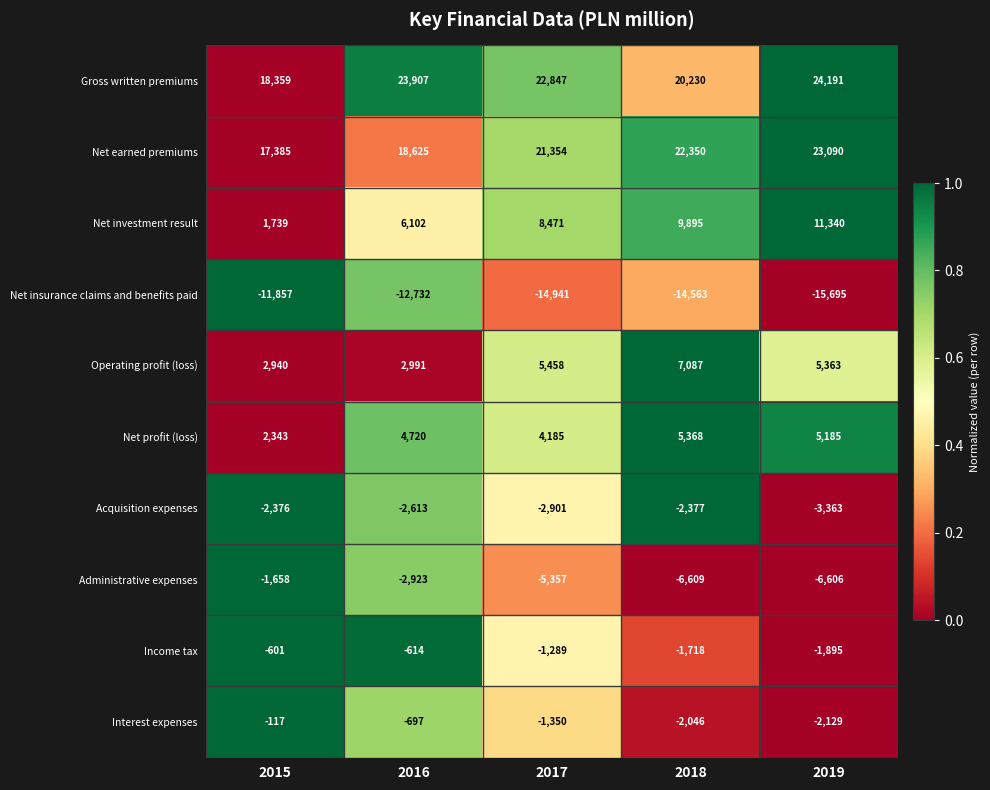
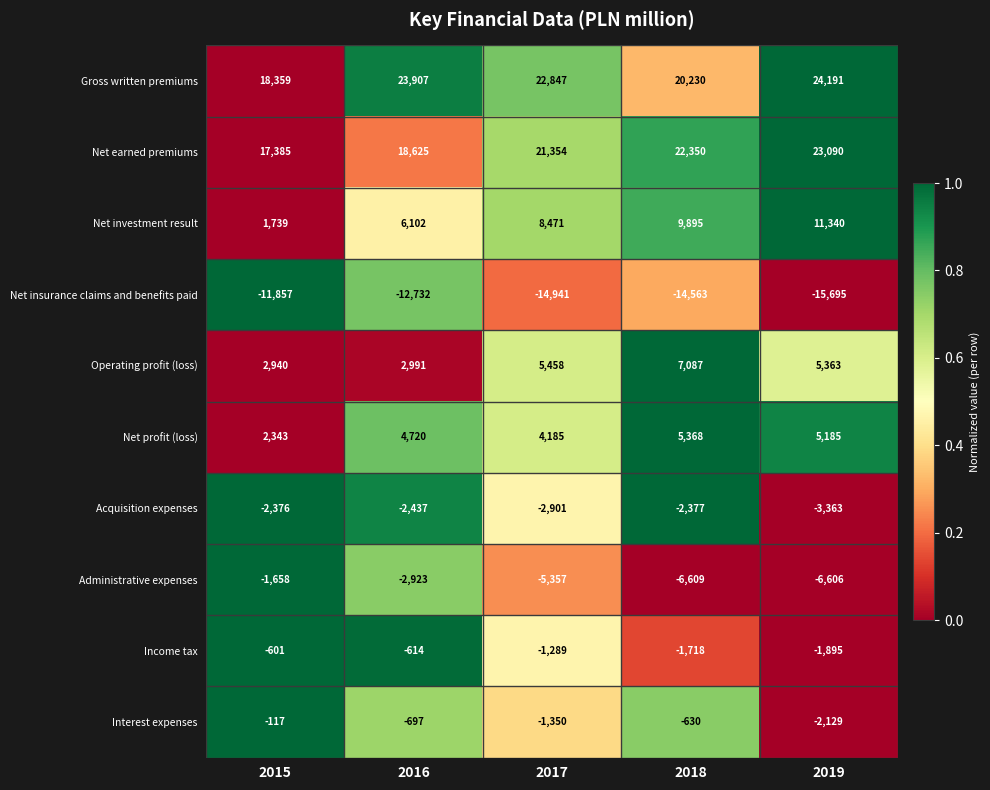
  {
    "Gross written premiums": {
      "2015": "18,359",
      "2016": "23,907",
      "2017": "22,847",
      "2018": "20,230",
      "2019": "24,191"
    },
    "Net earned premiums": {
      "2015": "17,385",
      "2016": "18,625",
      "2017": "21,354",
      "2018": "22,350",
      "2019": "23,090"
    },
    "Net investment result": {
      "2015": "1,739",
      "2016": "6,102",
      "2017": "8,471",
      "2018": "9,895",
      "2019": "11,340"
    },
    "Net insurance claims and benefits paid": {
      "2015": "-11,857",
      "2016": "-12,732",
      "2017": "-14,941",
      "2018": "-14,563",
      "2019": "-15,695"
    },
    "Operating profit (loss)": {
      "2015": "2,940",
      "2016": "2,991",
      "2017": "5,458",
      "2018": "7,087",
      "2019": "5,363"
    },
    "Net profit (loss)": {
      "2015": "2,343",
      "2016": "4,720",
      "2017": "4,185",
      "2018": "5,368",
      "2019": "5,185"
    },
    "Acquisition expenses": {
      "2015": "-2,376",
-     "2016": "-2,613",
+     "2016": "-2,437",
      "2017": "-2,901",
      "2018": "-2,377",
      "2019": "-3,363"
    },
    "Administrative expenses": {
      "2015": "-1,658",
      "2016": "-2,923",
      "2017": "-5,357",
      "2018": "-6,609",
      "2019": "-6,606"
    },
    "Income tax": {
      "2015": "-601",
      "2016": "-614",
      "2017": "-1,289",
      "2018": "-1,718",
      "2019": "-1,895"
    },
    "Interest expenses": {
      "2015": "-117",
      "2016": "-697",
      "2017": "-1,350",
-     "2018": "-2,046",
+     "2018": "-630",
      "2019": "-2,129"
    }
  }
